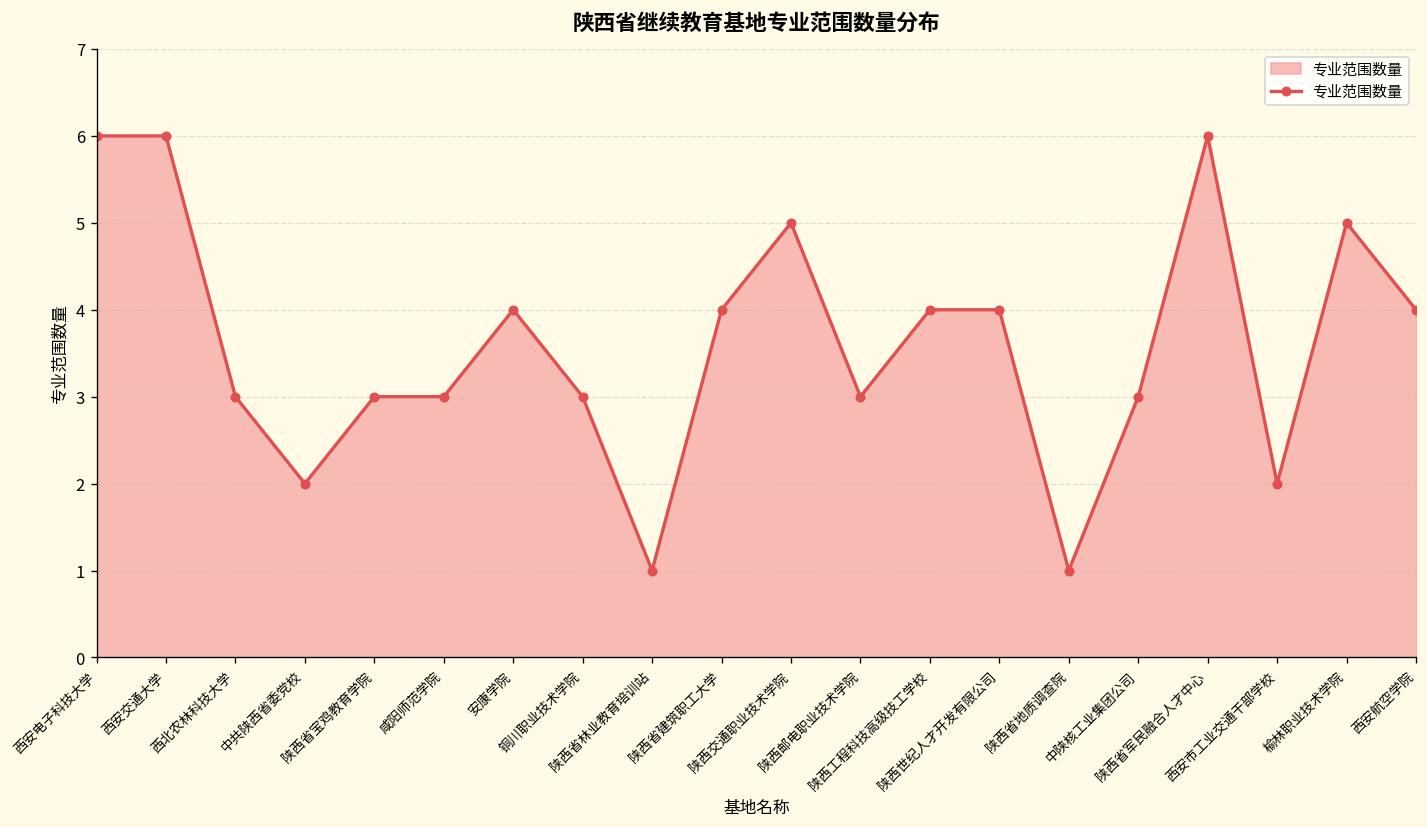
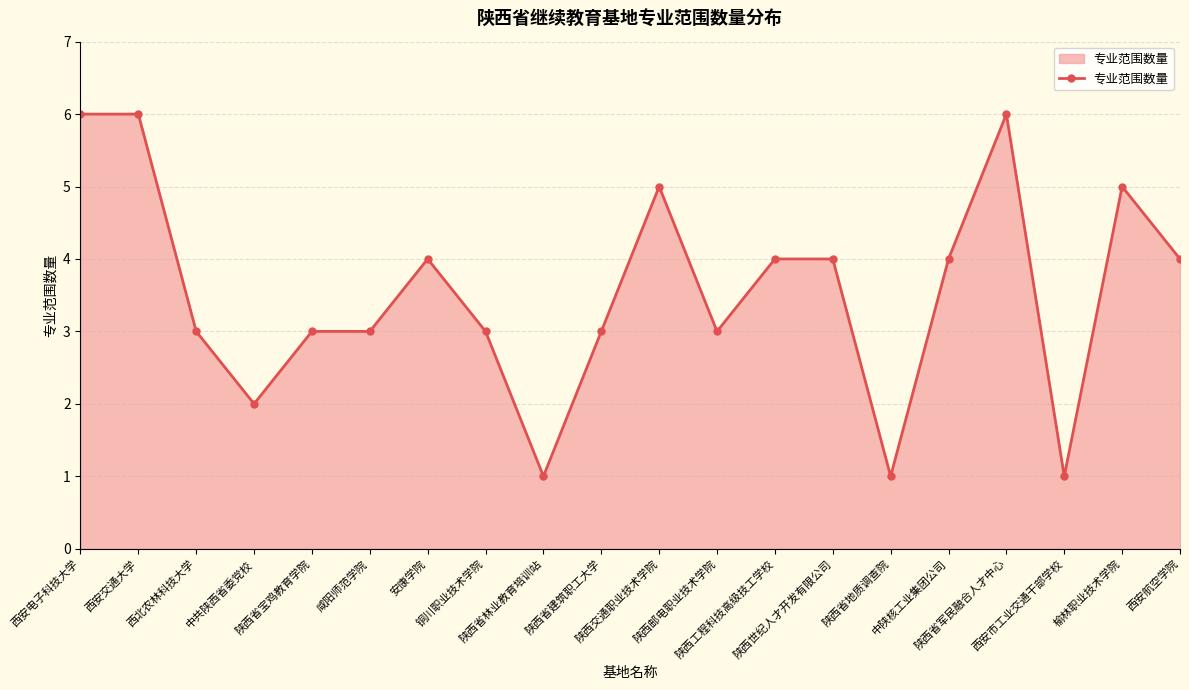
  {
    "西安电子科技大学": 6,
    "西安交通大学": 6,
    "西北农林科技大学": 3,
    "中共陕西省委党校": 2,
    "陕西省宝鸡教育学院": 3,
    "咸阳师范学院": 3,
    "安康学院": 4,
    "铜川职业技术学院": 3,
    "陕西省林业教育培训站": 1,
-   "陕西省建筑职工大学": 4,
+   "陕西省建筑职工大学": 3,
    "陕西交通职业技术学院": 5,
    "陕西邮电职业技术学院": 3,
    "陕西工程科技高级技工学校": 4,
    "陕西世纪人才开发有限公司": 4,
    "陕西省地质调查院": 1,
-   "中陕核工业集团公司": 3,
+   "中陕核工业集团公司": 4,
    "陕西省军民融合人才中心": 6,
-   "西安市工业交通干部学校": 2,
+   "西安市工业交通干部学校": 1,
    "榆林职业技术学院": 5,
    "西安航空学院": 4
  }
